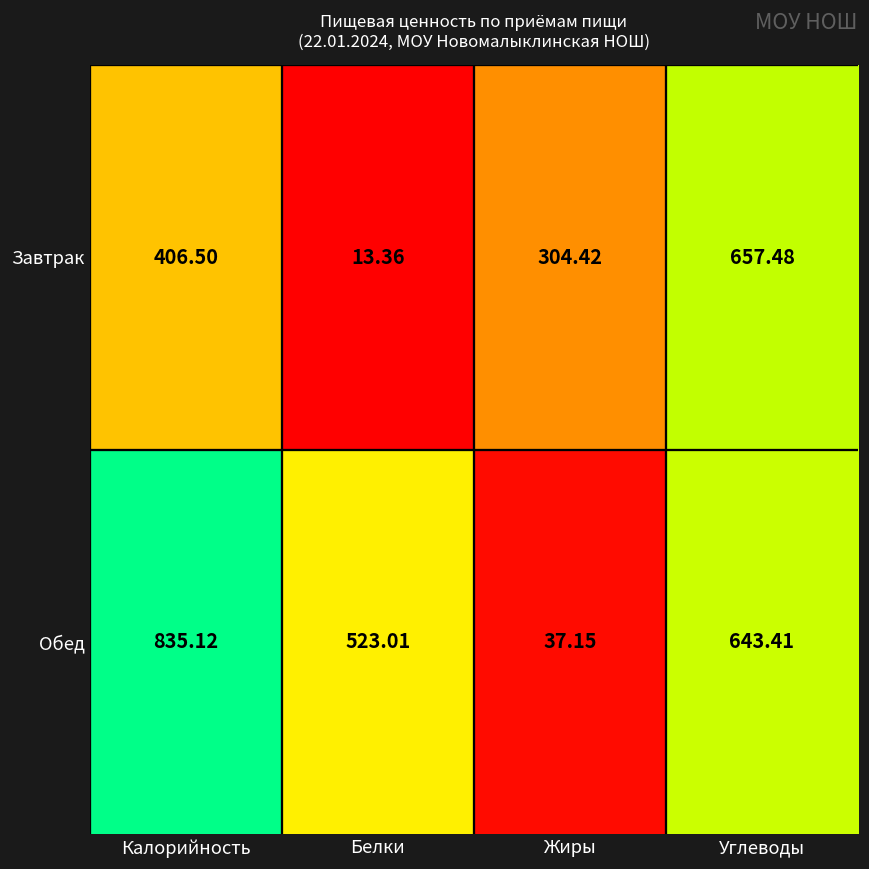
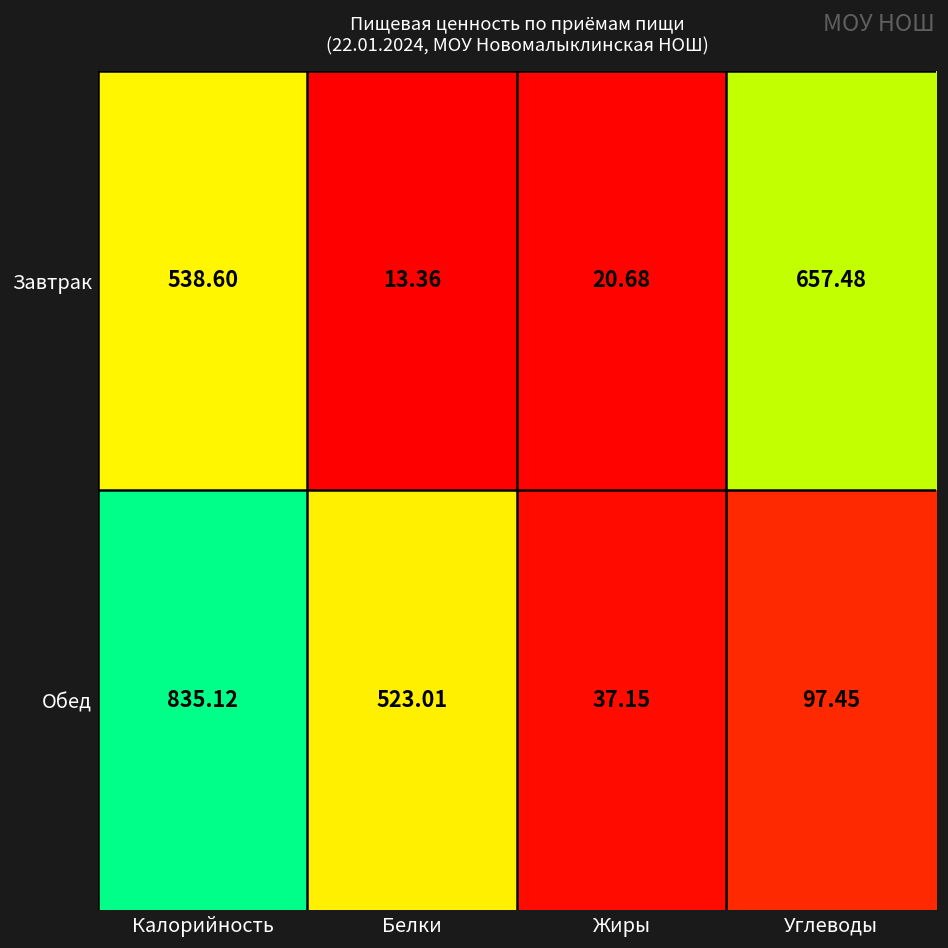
  {
    "Завтрак": {
-     "Калорийность": 406.50,
+     "Калорийность": 538.60,
      "Белки": 13.36,
-     "Жиры": 304.42,
+     "Жиры": 20.68,
      "Углеводы": 657.48
    },
    "Обед": {
      "Калорийность": 835.12,
      "Белки": 523.01,
      "Жиры": 37.15,
-     "Углеводы": 643.41
+     "Углеводы": 97.45
    }
  }
